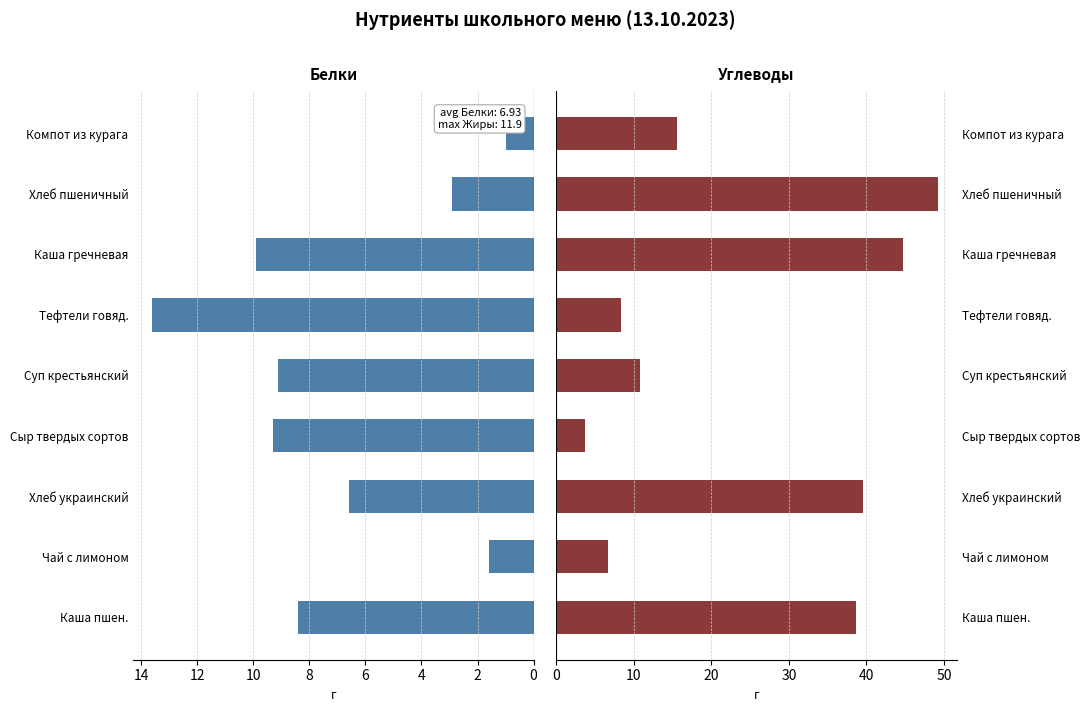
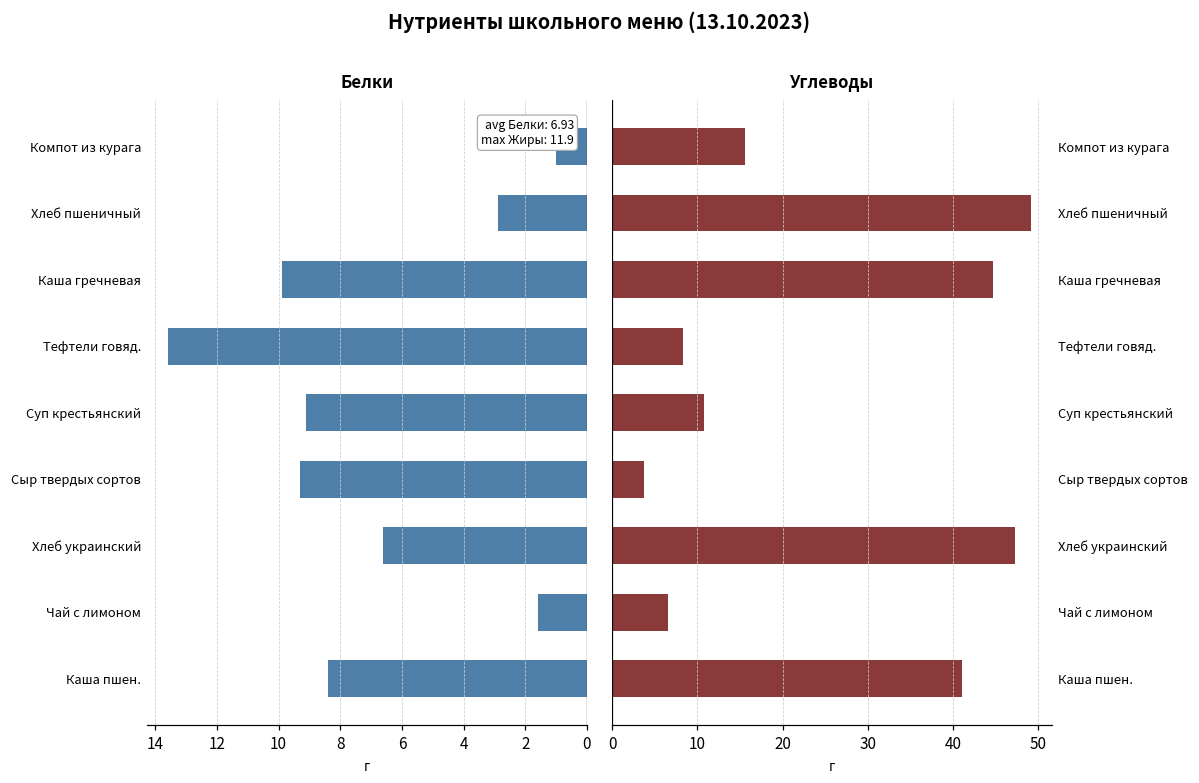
  {
    "Белки": {
      "Хлеб пшеничный": 2.9,
      "Каша гречневая": 9.9,
      "Тефтели говяд.": 13.6,
      "Суп крестьянский": 9.1,
      "Сыр твердых сортов": 9.3,
      "Хлеб украинский": 6.6,
      "Чай с лимоном": 1.6,
      "Каша пшен.": 8.4
    },
    "Углеводы": {
      "Компот из курага": 16,
      "Хлеб пшеничный": 49,
      "Каша гречневая": 45,
      "Тефтели говяд.": 8,
      "Суп крестьянский": 11,
      "Сыр твердых сортов": 4,
-     "Хлеб украинский": 40,
+     "Хлеб украинский": 47,
      "Чай с лимоном": 7,
-     "Каша пшен.": 39
+     "Каша пшен.": 41
    }
  }
